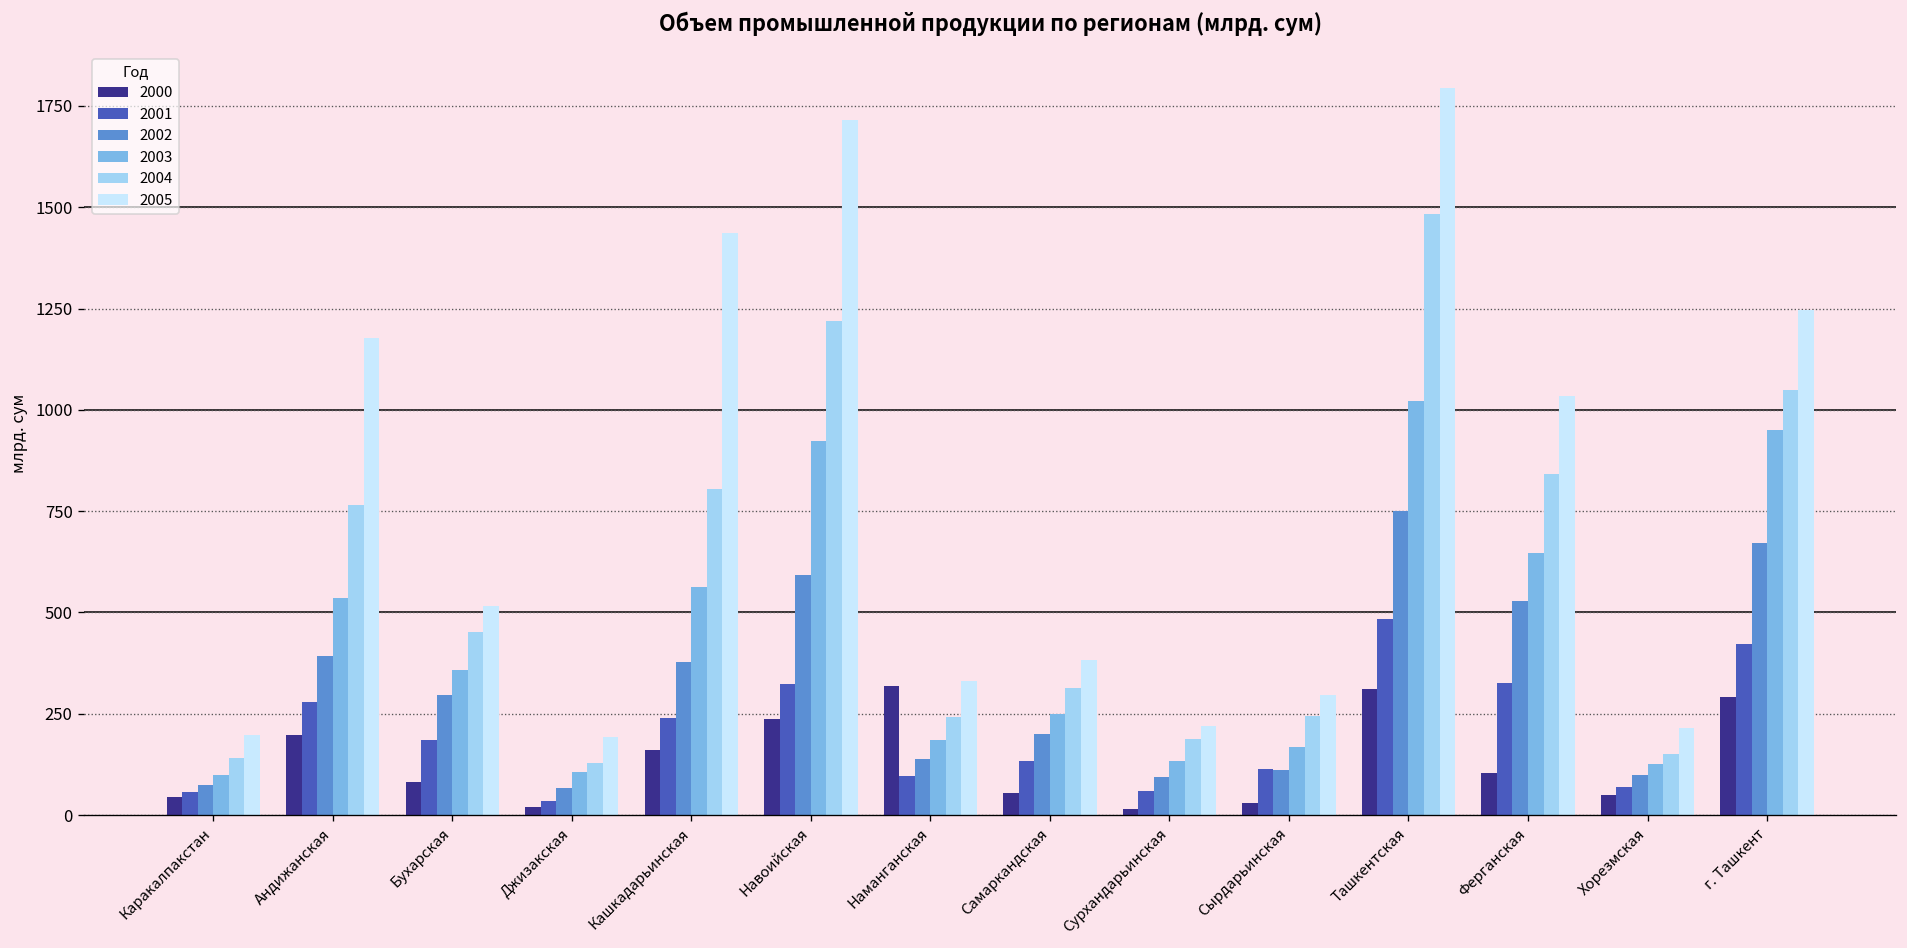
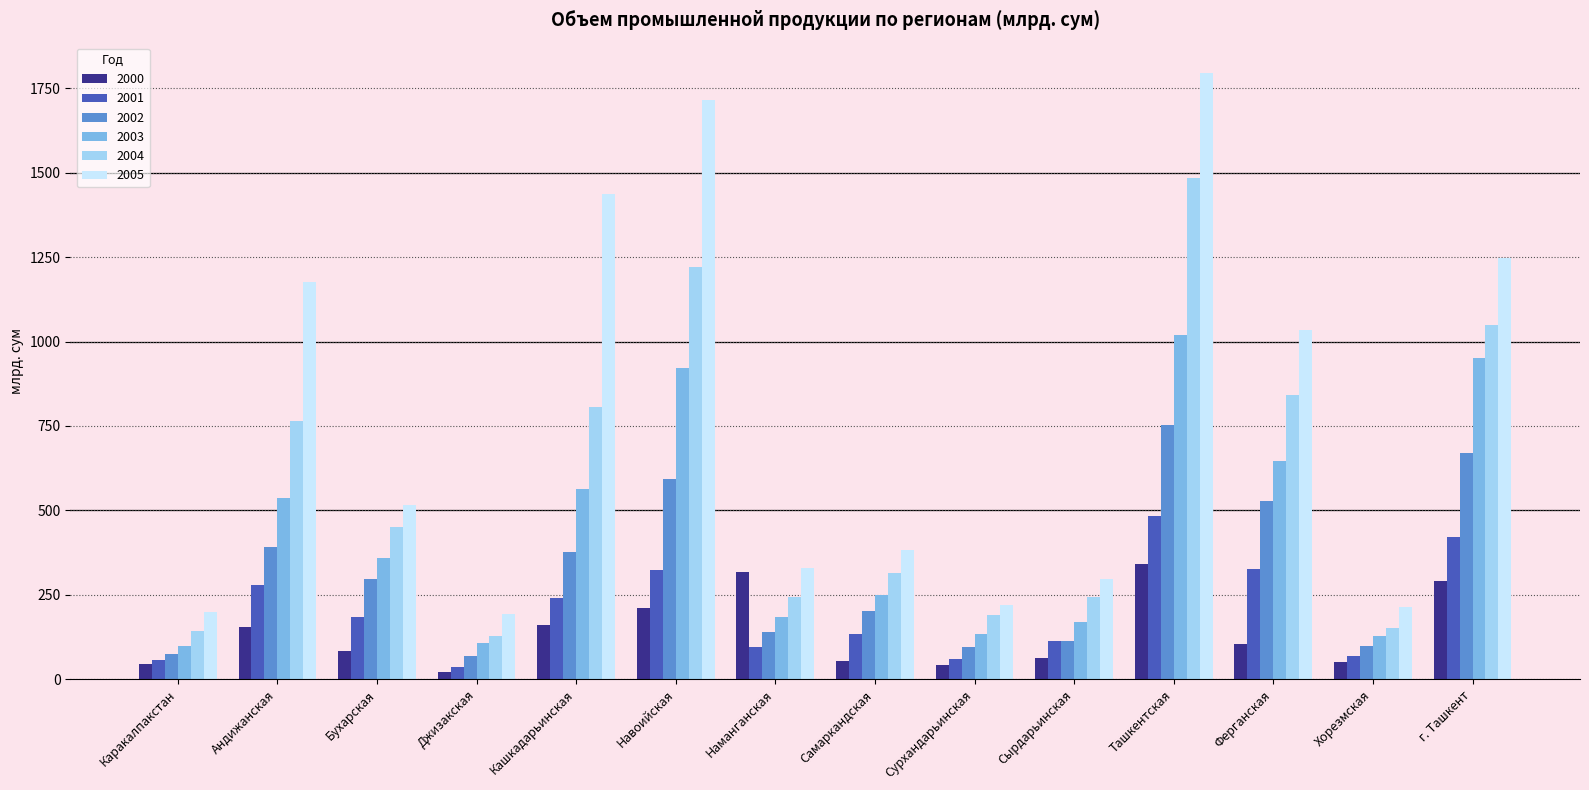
  {
    "2000": {
      "Каракалпакстан": 40,
-     "Андижанская": 200,
+     "Андижанская": 160,
      "Бухарская": 80,
      "Джизакская": 20,
      "Кашкадарьинская": 160,
-     "Навоийская": 240,
+     "Навоийская": 210,
      "Наманганская": 320,
      "Самаркандская": 60,
-     "Сурхандарьинская": 20,
-     "Сырдарьинская": 30,
-     "Ташкентская": 310,
+     "Сурхандарьинская": 40,
+     "Сырдарьинская": 60,
+     "Ташкентская": 340,
      "Ферганская": 100,
      "Хорезмская": 50,
      "г. Ташкент": 290
    }
  }
